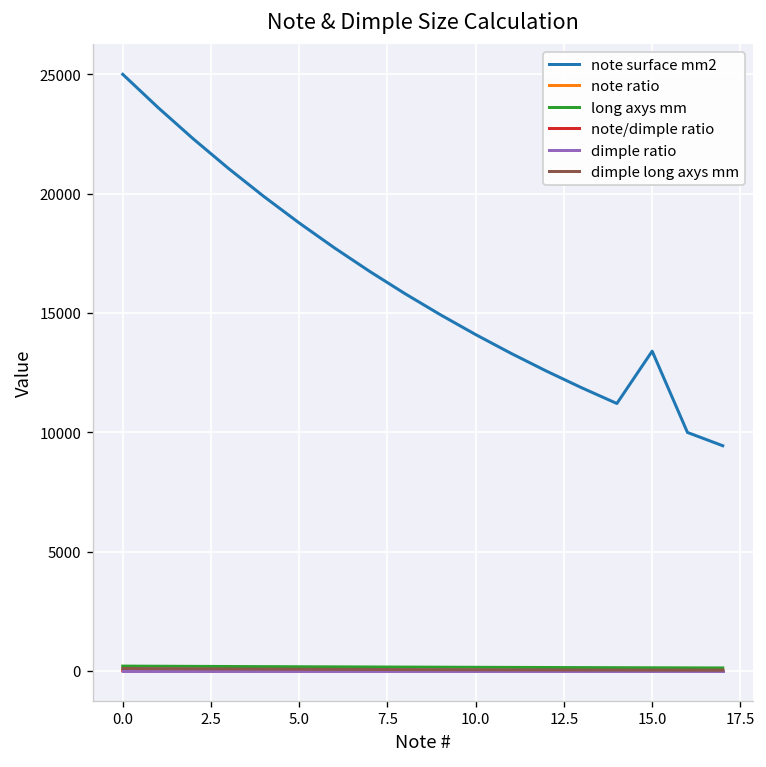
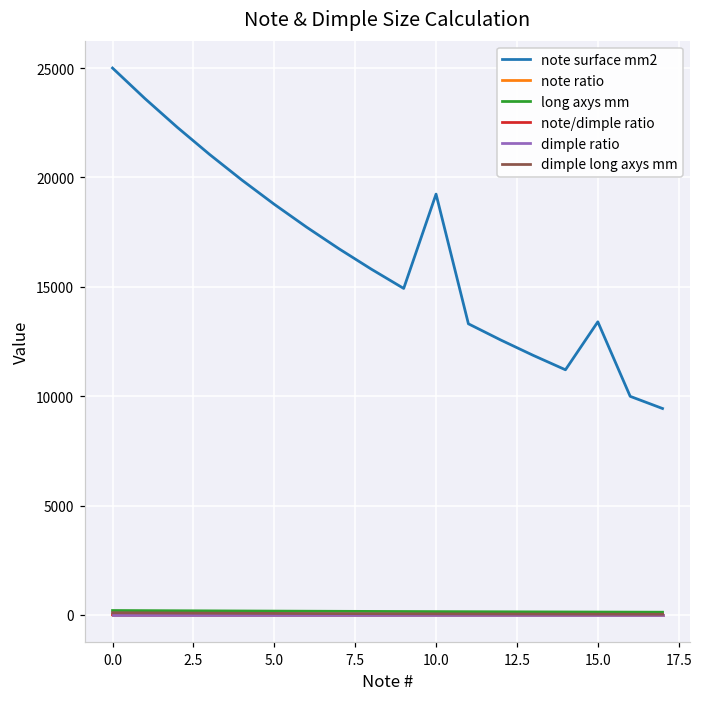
  {
    "note surface mm2": {
      "0.0": 25000,
      "5.0": 18800,
-     "10.0": 14100,
+     "10.0": 19200,
      "15.0": 13400
    }
  }
